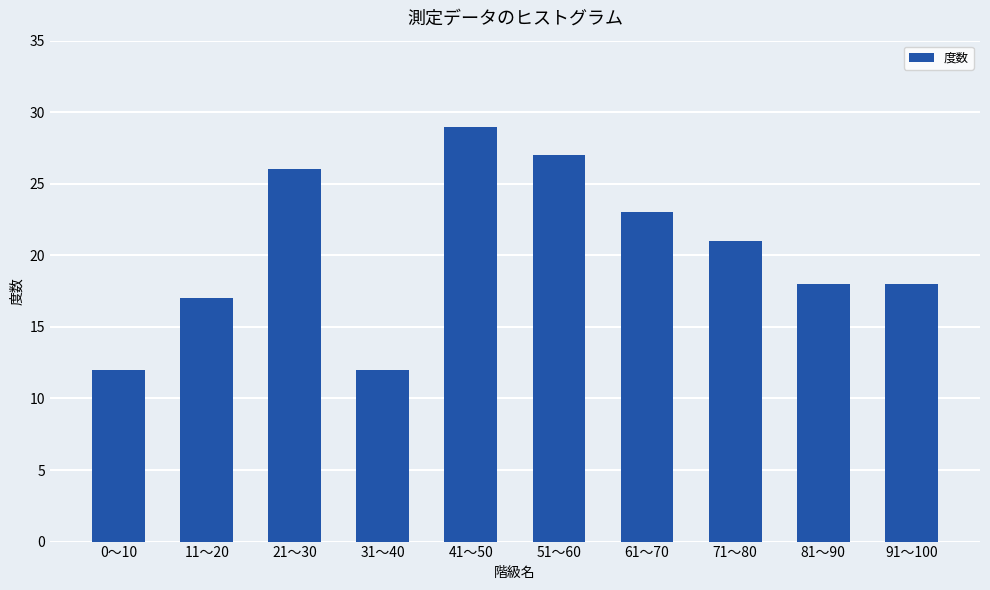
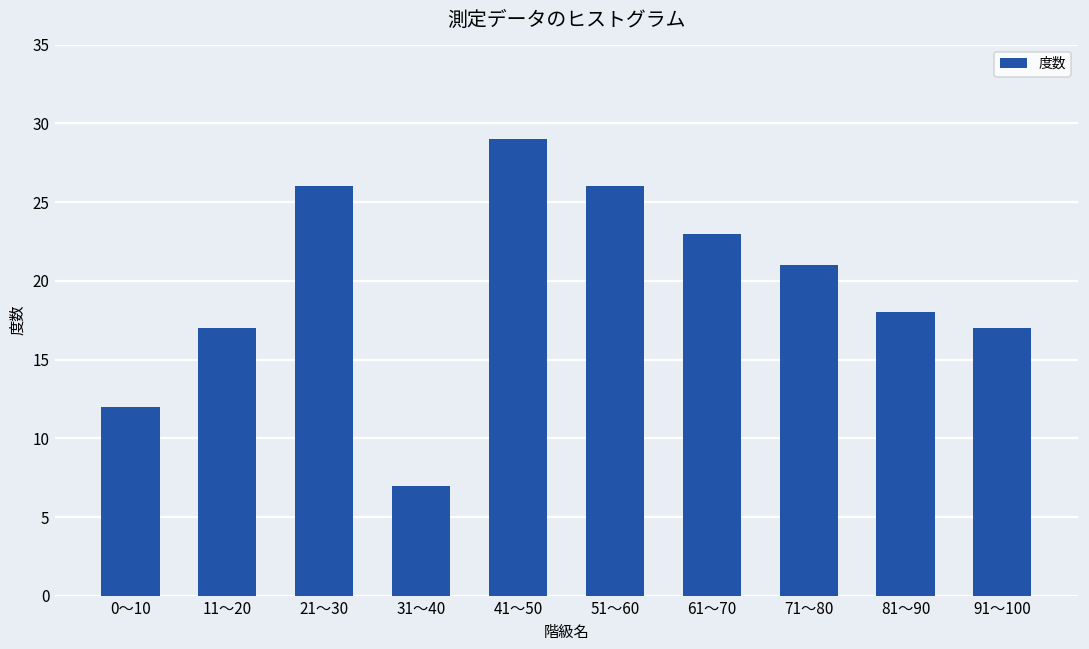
  {
    "0～10": 12,
    "11～20": 17,
    "21～30": 26,
-   "31～40": 12,
+   "31～40": 7,
    "41～50": 29,
-   "51～60": 27,
+   "51～60": 26,
    "61～70": 23,
    "71～80": 21,
    "81～90": 18,
-   "91～100": 18
+   "91～100": 17
  }
